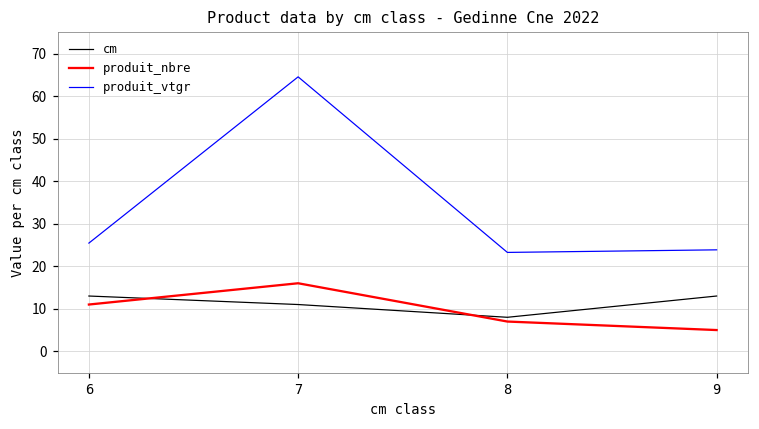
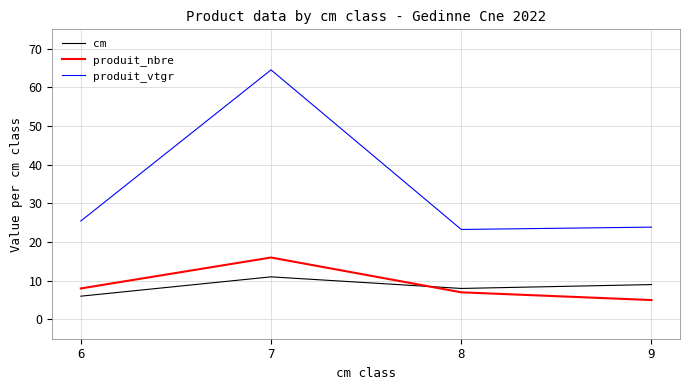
  {
    "cm": {
-     "6": 13,
+     "6": 6,
      "7": 11,
      "8": 8,
-     "9": 13
+     "9": 9
    },
    "produit_nbre": {
-     "6": 11,
+     "6": 8,
      "7": 16,
      "8": 7,
      "9": 5
    },
    "produit_vtgr": {
      "6": 25,
      "7": 65,
      "8": 23,
      "9": 24
    }
  }
